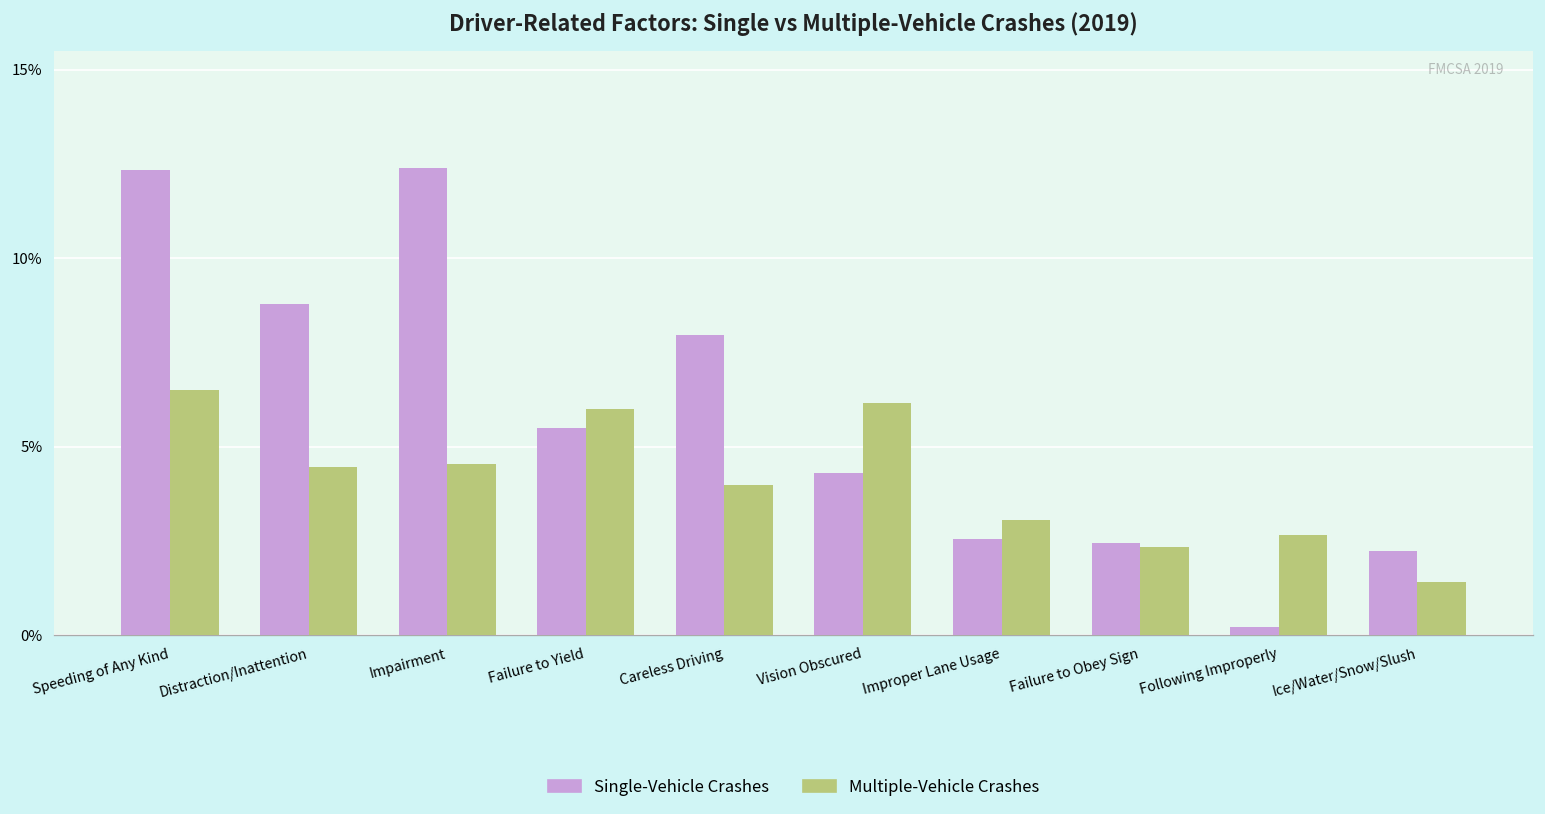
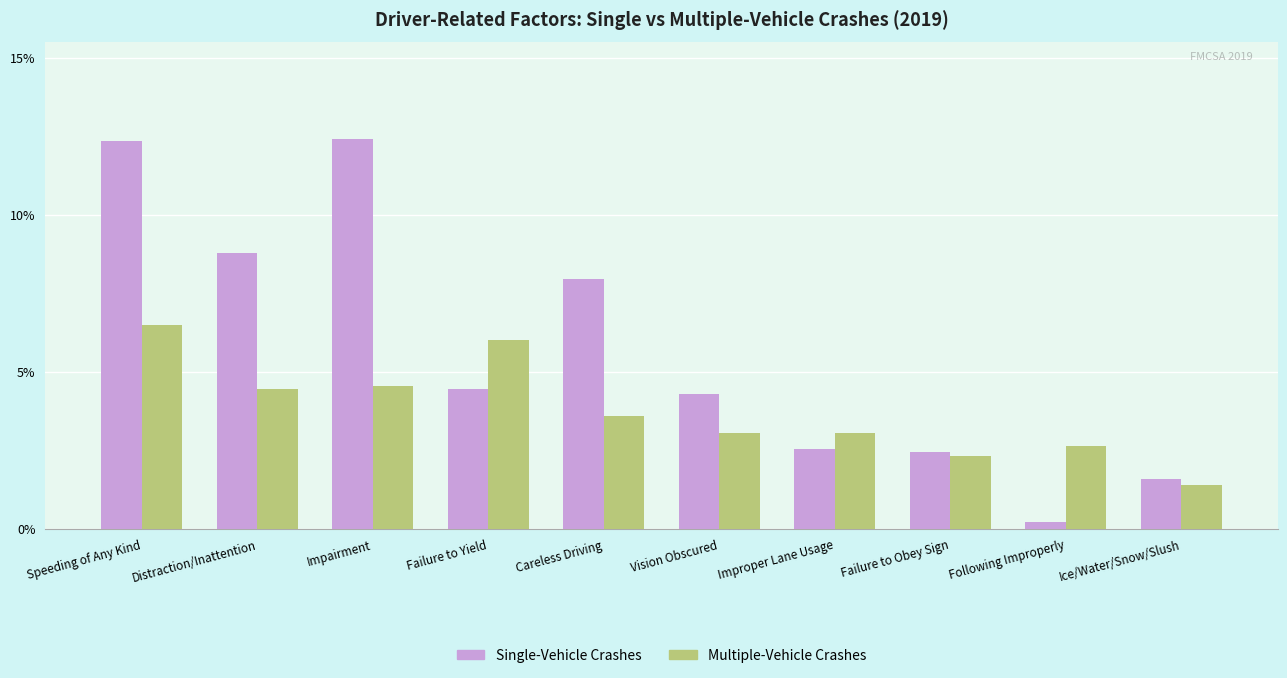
  {
    "Single-Vehicle Crashes": {
      "Speeding of Any Kind": "12.3%",
      "Distraction/Inattention": "8.8%",
      "Impairment": "12.4%",
-     "Failure to Yield": "5.5%",
+     "Failure to Yield": "4.4%",
      "Careless Driving": "7.9%",
      "Vision Obscured": "4.3%",
      "Improper Lane Usage": "2.5%",
      "Failure to Obey Sign": "2.4%",
      "Following Improperly": "0.2%",
-     "Ice/Water/Snow/Slush": "2.2%"
+     "Ice/Water/Snow/Slush": "1.6%"
    },
    "Multiple-Vehicle Crashes": {
      "Speeding of Any Kind": "6.5%",
      "Distraction/Inattention": "4.4%",
      "Impairment": "4.5%",
      "Failure to Yield": "6.0%",
-     "Careless Driving": "4.0%",
-     "Vision Obscured": "6.2%",
+     "Careless Driving": "3.6%",
+     "Vision Obscured": "3.0%",
      "Improper Lane Usage": "3.0%",
      "Failure to Obey Sign": "2.3%",
      "Following Improperly": "2.6%",
      "Ice/Water/Snow/Slush": "1.4%"
    }
  }
